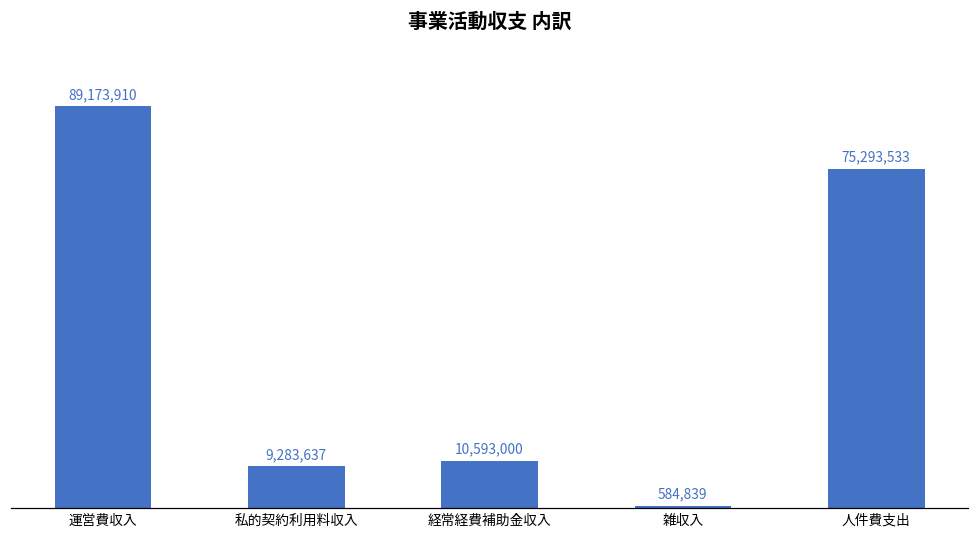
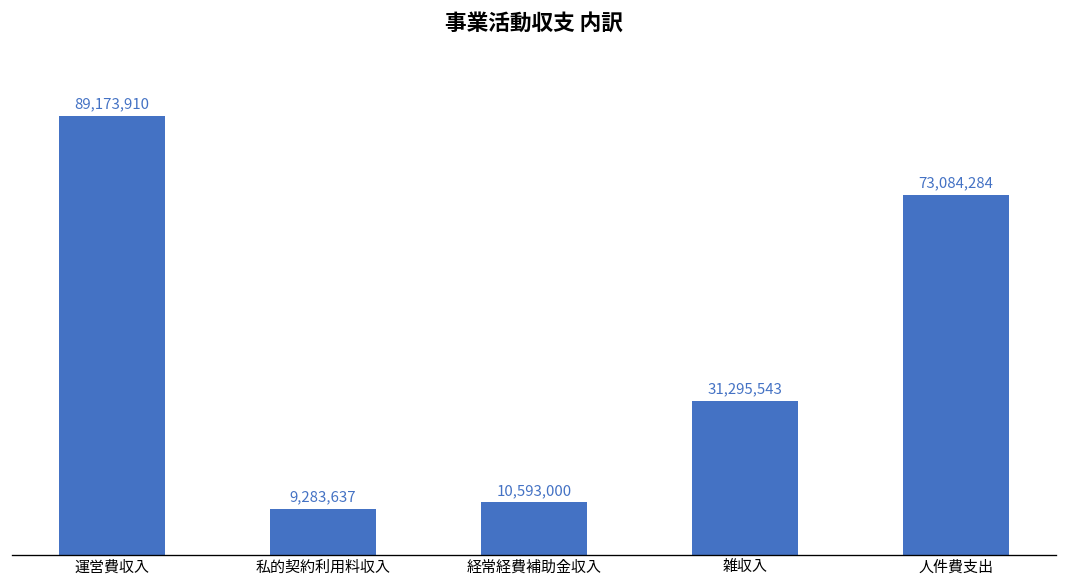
  {
    "運営費収入": "89,173,910",
    "私的契約利用料収入": "9,283,637",
    "経常経費補助金収入": "10,593,000",
-   "雑収入": "584,839",
-   "人件費支出": "75,293,533"
+   "雑収入": "31,295,543",
+   "人件費支出": "73,084,284"
  }
